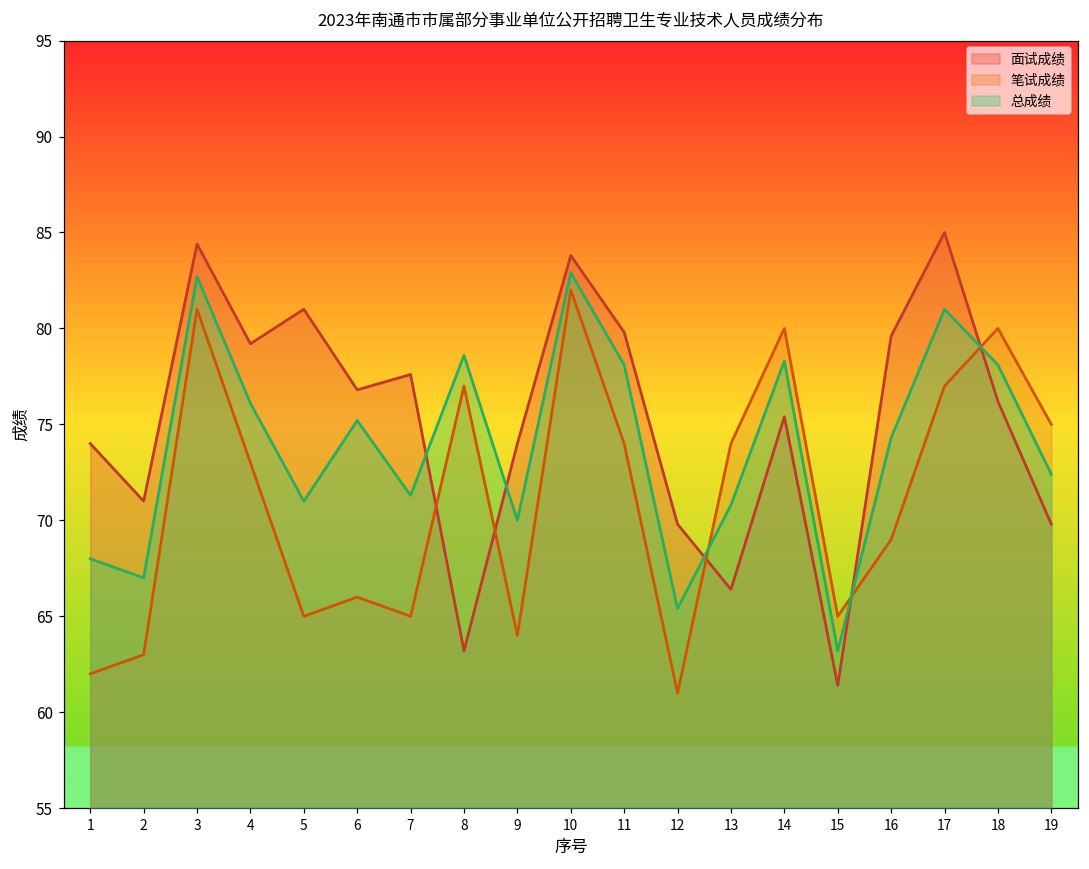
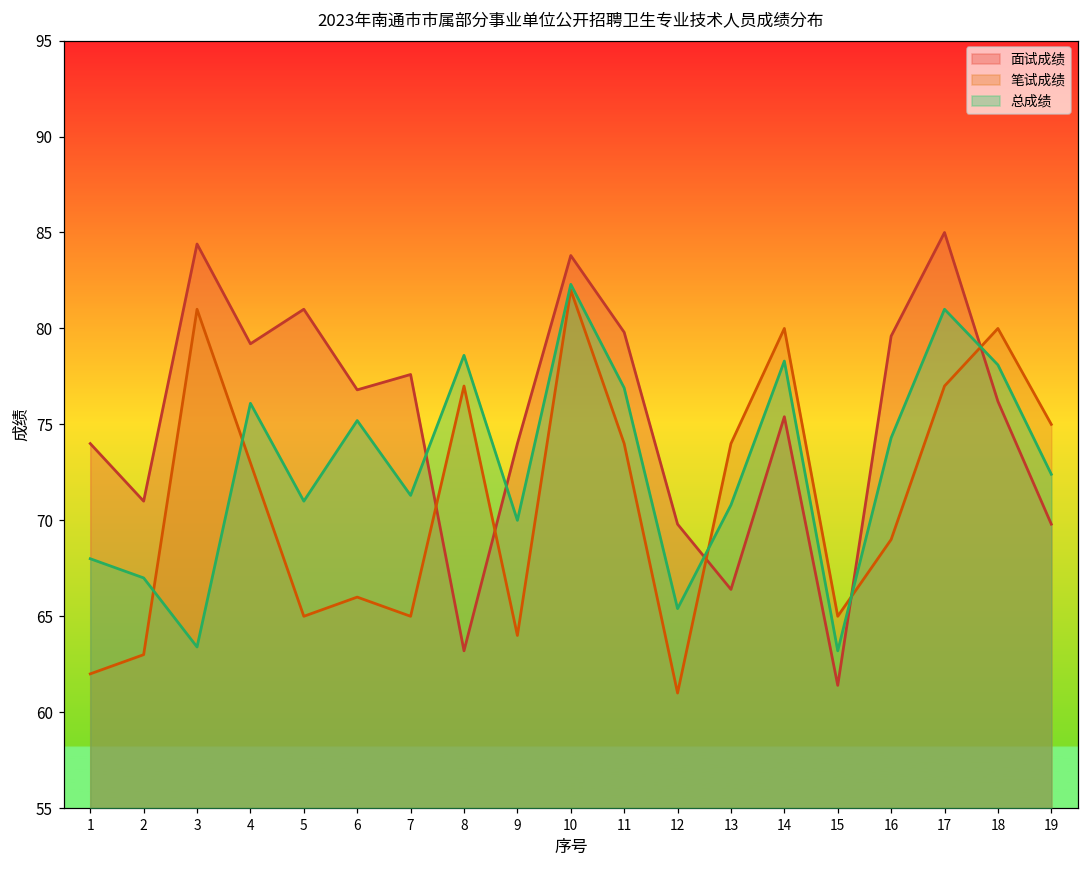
  {
    "总成绩": {
      "1": 68.0,
      "2": 67.0,
-     "3": 82.7,
+     "3": 63.4,
      "4": 76.1,
      "5": 71.0,
      "6": 75.2,
      "7": 71.3,
      "8": 78.6,
      "9": 70.0,
-     "10": 82.9,
-     "11": 78.1,
+     "10": 82.3,
+     "11": 76.9,
      "12": 65.4,
      "13": 70.8,
      "14": 78.3,
      "15": 63.2,
      "16": 74.3,
      "17": 81.0,
      "18": 78.1,
      "19": 72.4
    }
  }
